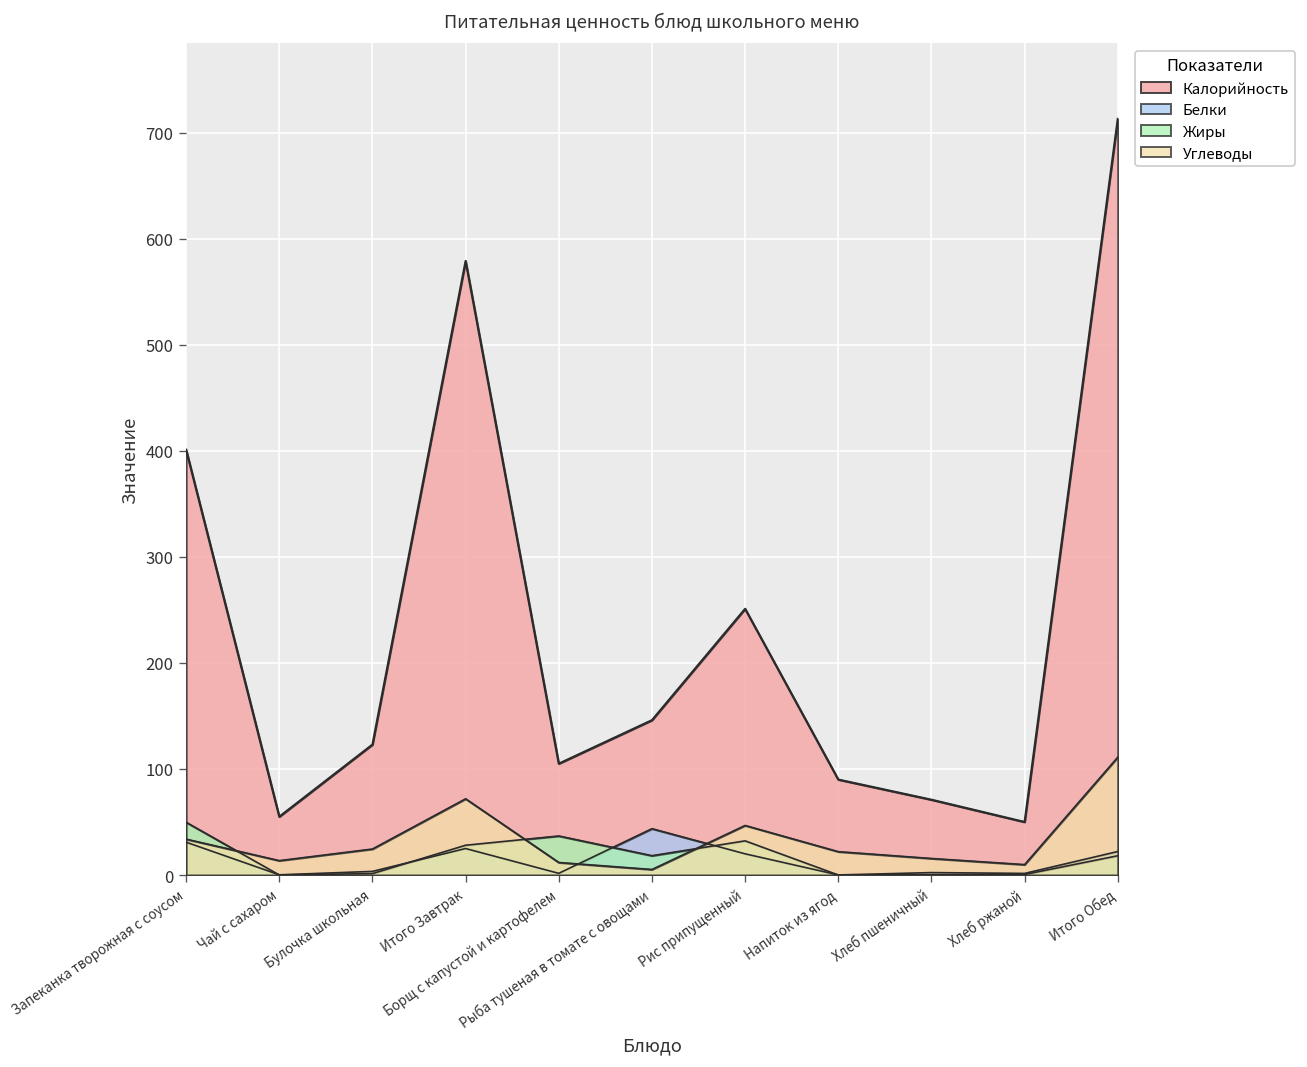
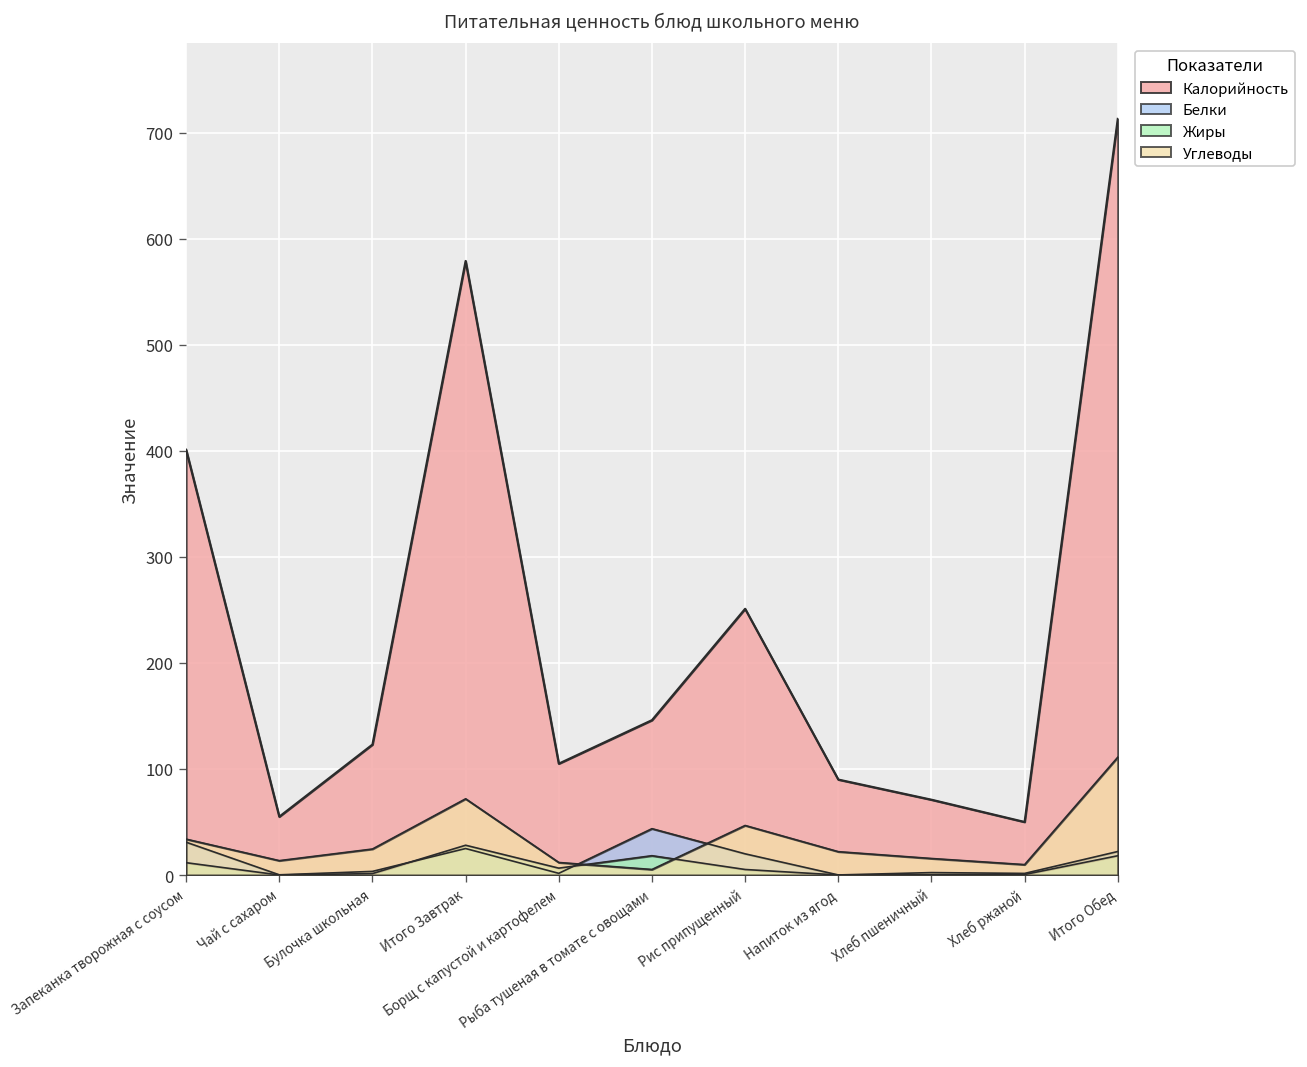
  {
    "Белки": {
      "Запеканка творожная с соусом": 30,
      "Итого Завтрак": 20,
      "Борщ с капустой и картофелем": 0,
      "Рыба тушеная в томате с овощами": 40,
      "Рис припущенный": 20,
      "Итого Обед": 20
    },
    "Жиры": {
-     "Запеканка творожная с соусом": 50,
+     "Запеканка творожная с соусом": 10,
      "Итого Завтрак": 30,
-     "Борщ с капустой и картофелем": 40,
+     "Борщ с капустой и картофелем": 10,
      "Рыба тушеная в томате с овощами": 20,
-     "Рис припущенный": 30,
+     "Рис припущенный": 10,
      "Итого Обед": 20
    }
  }
